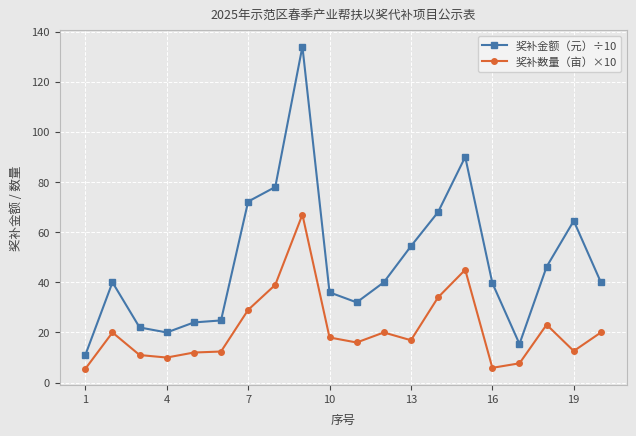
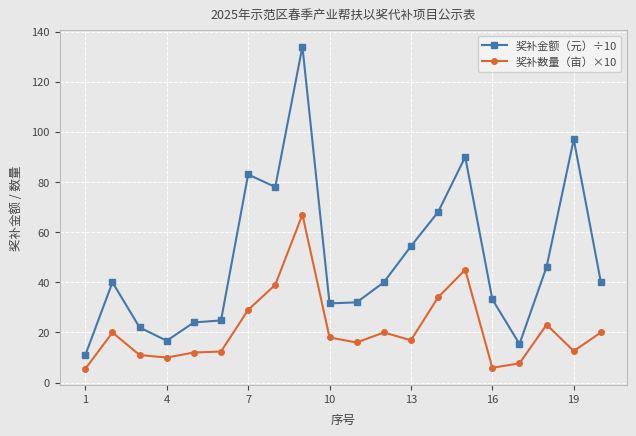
  {
    "奖补金额（元）÷10": {
      "1": 11,
-     "4": 20,
-     "7": 72,
-     "10": 36,
+     "4": 17,
+     "7": 83,
+     "10": 32,
      "13": 54,
-     "16": 40,
-     "19": 65
+     "16": 33,
+     "19": 97
    },
    "奖补数量（亩）×10": {
      "1": 6,
      "4": 10,
      "7": 29,
      "10": 18,
      "13": 17,
      "16": 6,
      "19": 13
    }
  }
